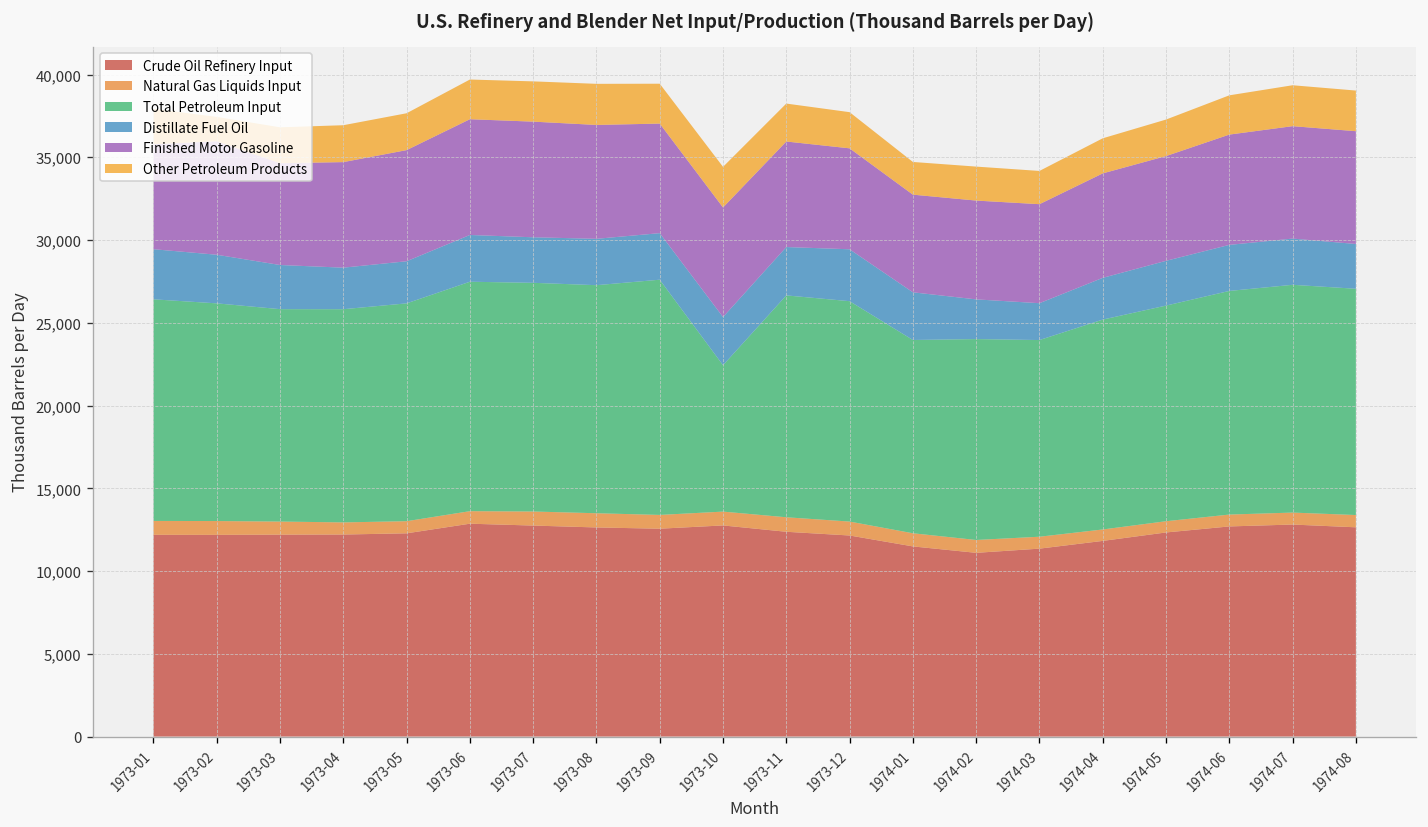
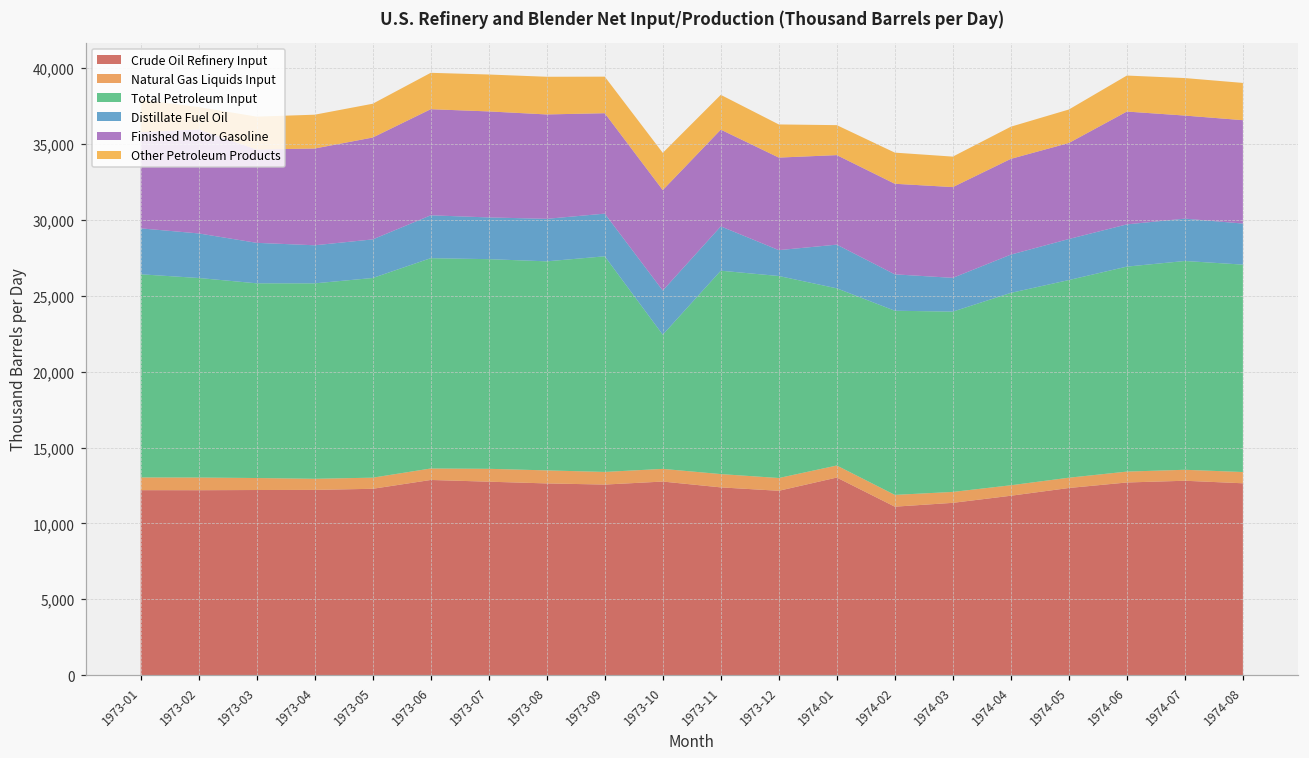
  {
    "Crude Oil Refinery Input": {
      "1973-01": "12,200",
      "1973-02": "12,200",
      "1973-03": "12,200",
      "1973-04": "12,200",
      "1973-05": "12,300",
      "1973-06": "12,900",
      "1973-07": "12,700",
      "1973-08": "12,600",
      "1973-09": "12,600",
      "1973-10": "12,800",
      "1973-11": "12,400",
      "1973-12": "12,100",
-     "1974-01": "11,500",
+     "1974-01": "13,000",
      "1974-02": "11,100",
      "1974-03": "11,400",
      "1974-04": "11,800",
      "1974-05": "12,300",
      "1974-06": "12,700",
      "1974-07": "12,800",
      "1974-08": "12,600"
    },
    "Total Petroleum Input": {
      "1973-01": "13,400",
      "1973-02": "13,200",
      "1973-03": "12,800",
      "1973-04": "12,900",
      "1973-05": "13,200",
      "1973-06": "13,900",
      "1973-07": "13,800",
      "1973-08": "13,800",
      "1973-09": "14,200",
      "1973-10": "8,800",
      "1973-11": "13,400",
      "1973-12": "13,300",
      "1974-01": "11,700",
      "1974-02": "12,100",
      "1974-03": "11,900",
      "1974-04": "12,700",
      "1974-05": "13,000",
      "1974-06": "13,500",
      "1974-07": "13,800",
      "1974-08": "13,700"
    },
    "Distillate Fuel Oil": {
      "1973-01": "3,000",
      "1973-02": "2,900",
      "1973-03": "2,700",
      "1973-04": "2,500",
      "1973-05": "2,500",
      "1973-06": "2,800",
      "1973-07": "2,800",
      "1973-08": "2,800",
      "1973-09": "2,800",
      "1973-10": "2,900",
      "1973-11": "2,900",
-     "1973-12": "3,100",
+     "1973-12": "1,700",
      "1974-01": "2,900",
      "1974-02": "2,400",
      "1974-03": "2,200",
      "1974-04": "2,500",
      "1974-05": "2,700",
      "1974-06": "2,800",
      "1974-07": "2,800",
      "1974-08": "2,700"
    },
    "Finished Motor Gasoline": {
      "1973-04": "6,400",
      "1973-05": "6,700",
      "1973-06": "7,000",
      "1973-07": "7,000",
      "1973-08": "6,900",
      "1973-09": "6,600",
      "1973-10": "6,600",
      "1973-11": "6,400",
      "1973-12": "6,100",
      "1974-01": "5,900",
      "1974-02": "6,000",
      "1974-03": "6,000",
      "1974-04": "6,300",
      "1974-05": "6,300",
-     "1974-06": "6,700",
+     "1974-06": "7,400",
      "1974-07": "6,800",
      "1974-08": "6,800"
    }
  }
